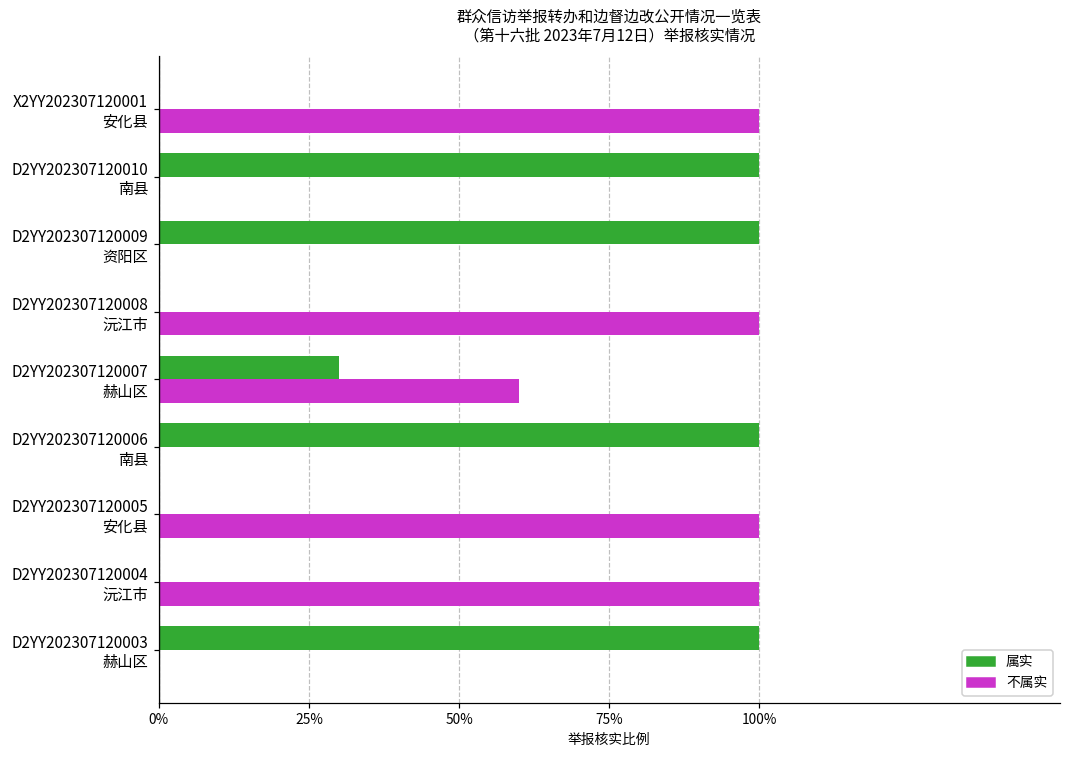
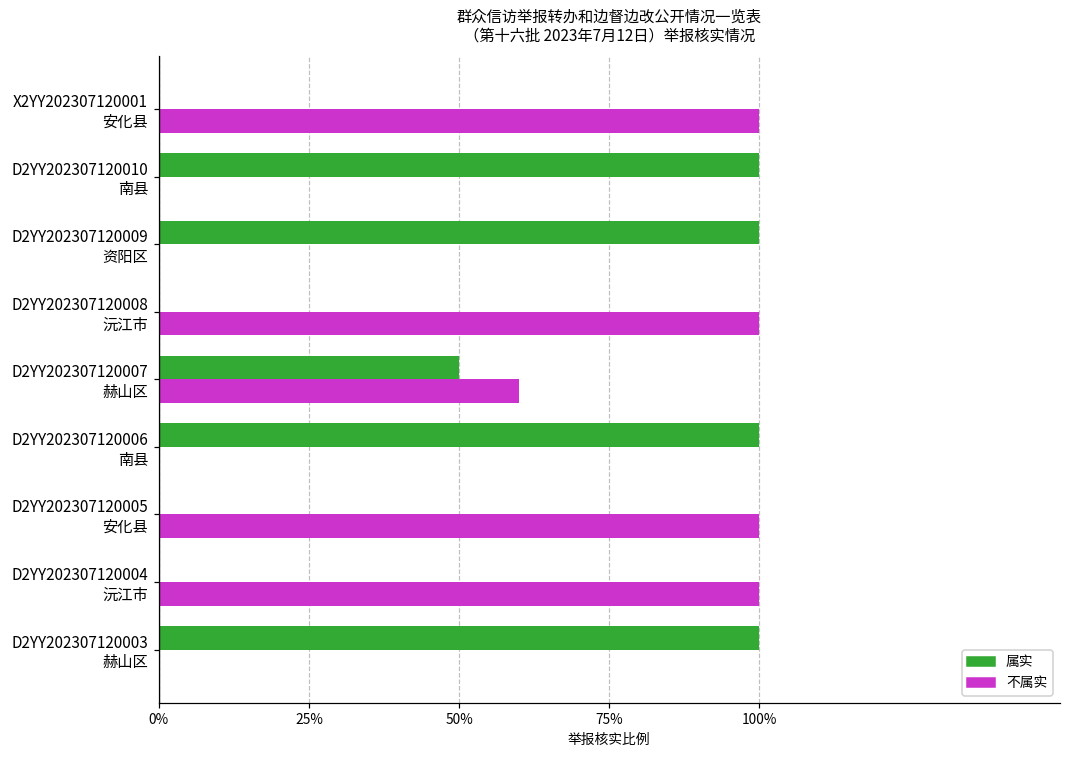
  {
    "属实": {
      "X2YY202307120001 安化县": "0%",
      "D2YY202307120010 南县": "100%",
      "D2YY202307120009 资阳区": "100%",
      "D2YY202307120008 沅江市": "0%",
-     "D2YY202307120007 赫山区": "30%",
+     "D2YY202307120007 赫山区": "50%",
      "D2YY202307120006 南县": "100%",
      "D2YY202307120005 安化县": "0%",
      "D2YY202307120004 沅江市": "0%",
      "D2YY202307120003 赫山区": "100%"
    },
    "不属实": {
      "X2YY202307120001 安化县": "100%",
      "D2YY202307120010 南县": "0%",
      "D2YY202307120009 资阳区": "0%",
      "D2YY202307120008 沅江市": "100%",
      "D2YY202307120007 赫山区": "60%",
      "D2YY202307120006 南县": "0%",
      "D2YY202307120005 安化县": "100%",
      "D2YY202307120004 沅江市": "100%",
      "D2YY202307120003 赫山区": "0%"
    }
  }
